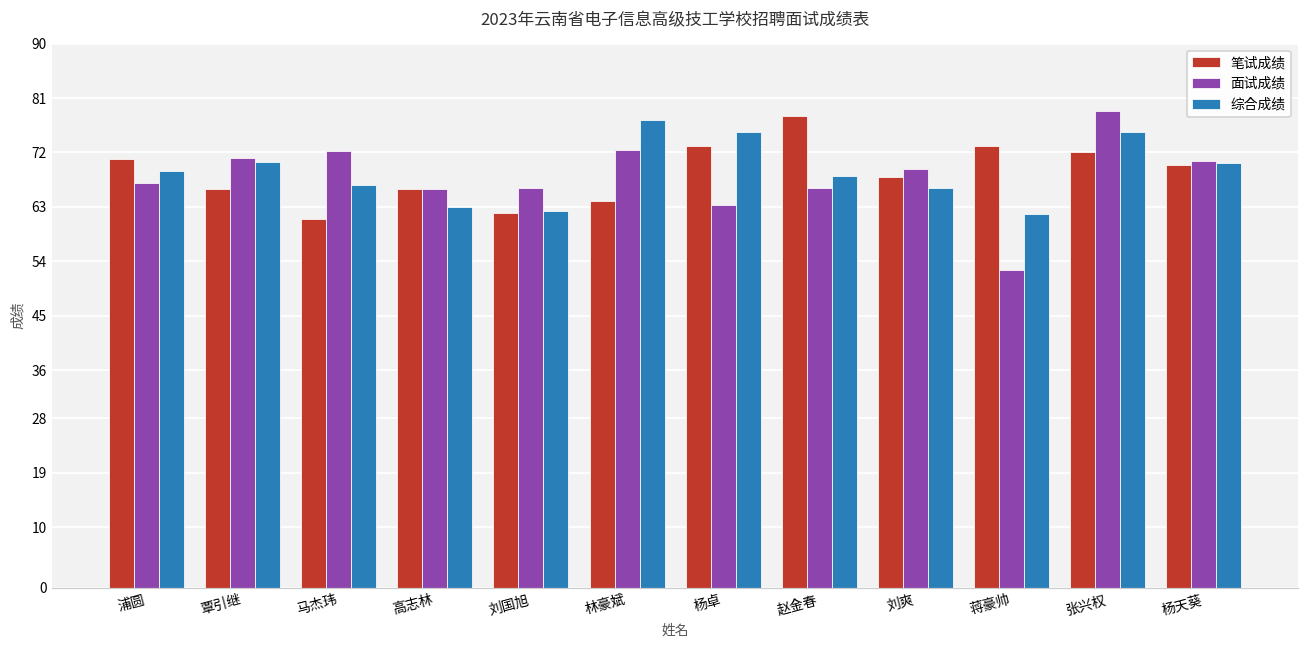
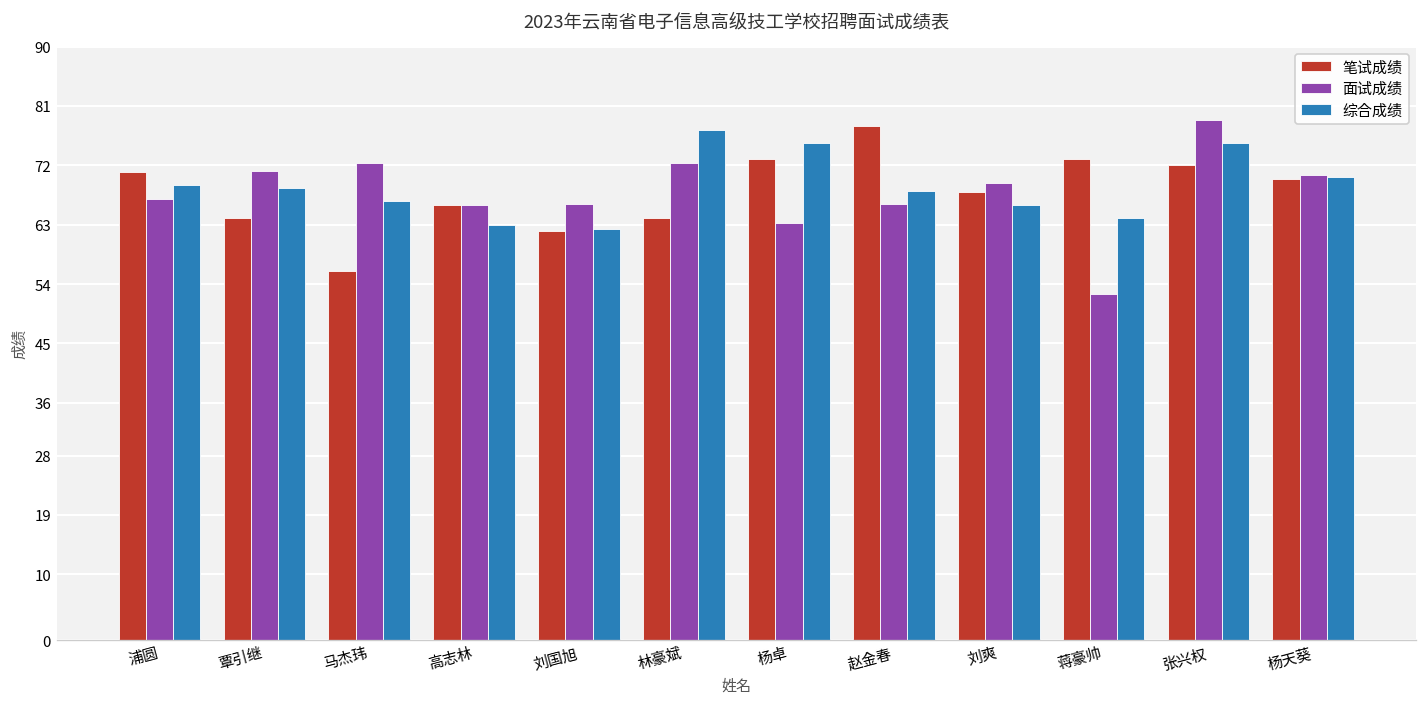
  {
    "笔试成绩": {
      "浦圆": 71,
-     "覃引继": 66,
-     "马杰玮": 61,
+     "覃引继": 64,
+     "马杰玮": 56,
      "高志林": 66,
      "刘国旭": 62,
      "林豪斌": 64,
      "杨卓": 73,
      "赵金春": 78,
      "刘爽": 68,
      "蒋豪帅": 73,
      "张兴权": 72,
      "杨天葵": 70
    },
    "面试成绩": {
      "浦圆": 67,
      "覃引继": 71,
      "马杰玮": 72,
      "高志林": 66,
      "刘国旭": 66,
      "林豪斌": 72,
      "杨卓": 63,
      "赵金春": 66,
      "刘爽": 69,
      "蒋豪帅": 53,
      "张兴权": 79,
      "杨天葵": 71
    },
    "综合成绩": {
      "浦圆": 69,
-     "覃引继": 70,
+     "覃引继": 69,
      "马杰玮": 67,
      "高志林": 63,
      "刘国旭": 62,
      "林豪斌": 77,
      "杨卓": 75,
      "赵金春": 68,
      "刘爽": 66,
-     "蒋豪帅": 62,
+     "蒋豪帅": 64,
      "张兴权": 75,
      "杨天葵": 70
    }
  }
